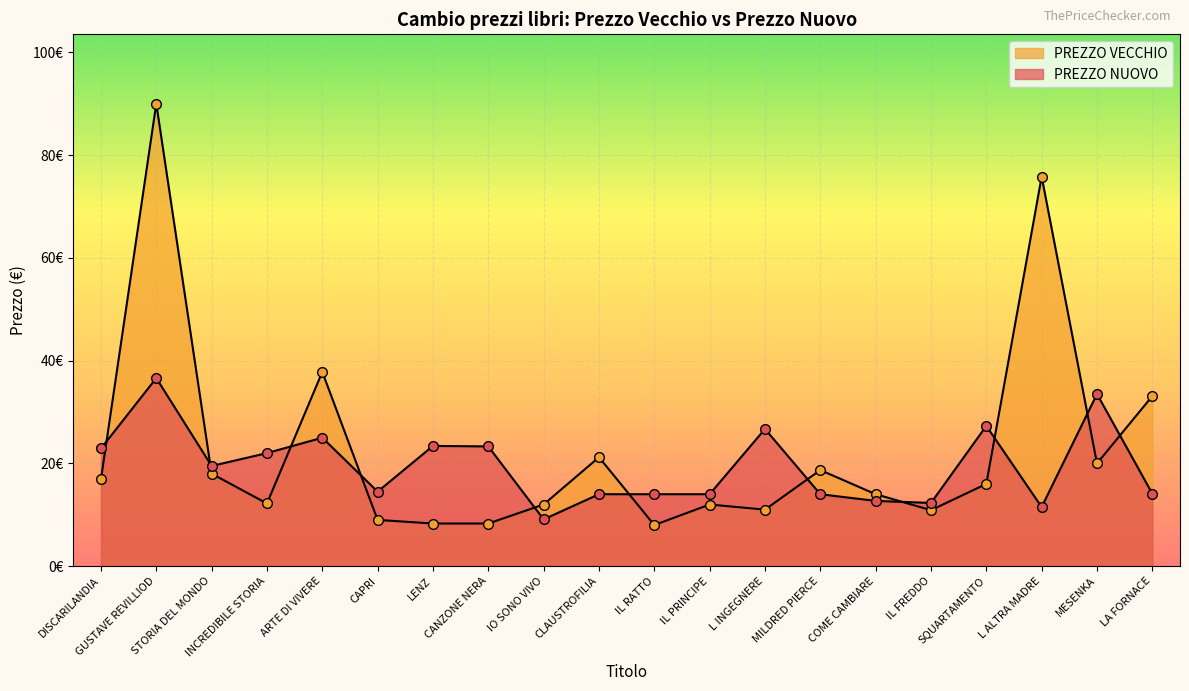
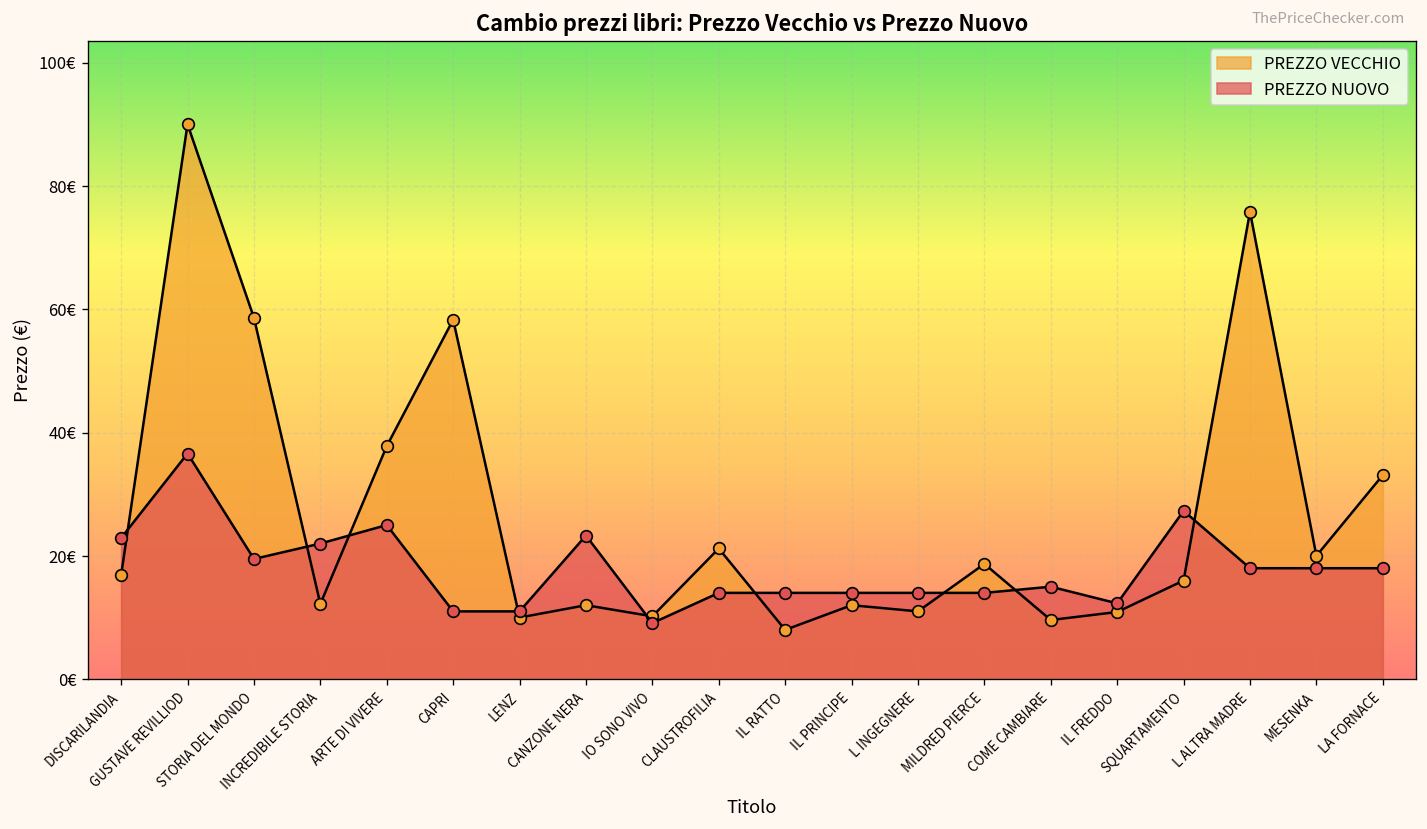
  {
    "PREZZO VECCHIO": {
      "DISCARILANDIA": "17€",
      "GUSTAVE REVILLIOD": "90€",
-     "STORIA DEL MONDO": "18€",
+     "STORIA DEL MONDO": "59€",
      "INCREDIBILE STORIA": "12€",
      "ARTE DI VIVERE": "38€",
-     "CAPRI": "9€",
-     "LENZ": "8€",
-     "CANZONE NERA": "8€",
-     "IO SONO VIVO": "12€",
+     "CAPRI": "58€",
+     "LENZ": "10€",
+     "CANZONE NERA": "12€",
+     "IO SONO VIVO": "10€",
      "CLAUSTROFILIA": "21€",
      "IL RATTO": "8€",
      "IL PRINCIPE": "12€",
      "L INGEGNERE": "11€",
      "MILDRED PIERCE": "19€",
-     "COME CAMBIARE": "14€",
+     "COME CAMBIARE": "10€",
      "IL FREDDO": "11€",
      "SQUARTAMENTO": "16€",
      "L ALTRA MADRE": "76€",
      "MESENKA": "20€",
      "LA FORNACE": "33€"
    },
    "PREZZO NUOVO": {
      "DISCARILANDIA": "23€",
      "GUSTAVE REVILLIOD": "37€",
      "STORIA DEL MONDO": "20€",
      "INCREDIBILE STORIA": "22€",
      "ARTE DI VIVERE": "25€",
-     "CAPRI": "15€",
-     "LENZ": "23€",
+     "CAPRI": "11€",
+     "LENZ": "11€",
      "CANZONE NERA": "23€",
      "IO SONO VIVO": "9€",
      "CLAUSTROFILIA": "14€",
      "IL RATTO": "14€",
      "IL PRINCIPE": "14€",
-     "L INGEGNERE": "27€",
+     "L INGEGNERE": "14€",
      "MILDRED PIERCE": "14€",
-     "COME CAMBIARE": "13€",
+     "COME CAMBIARE": "15€",
      "IL FREDDO": "12€",
      "SQUARTAMENTO": "27€",
-     "L ALTRA MADRE": "12€",
-     "MESENKA": "34€",
-     "LA FORNACE": "14€"
+     "L ALTRA MADRE": "18€",
+     "MESENKA": "18€",
+     "LA FORNACE": "18€"
    }
  }
